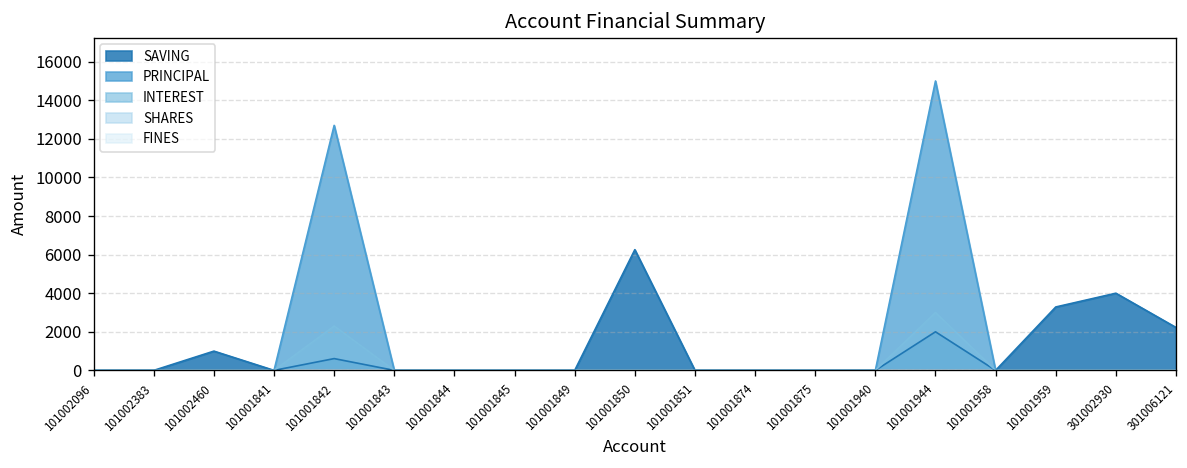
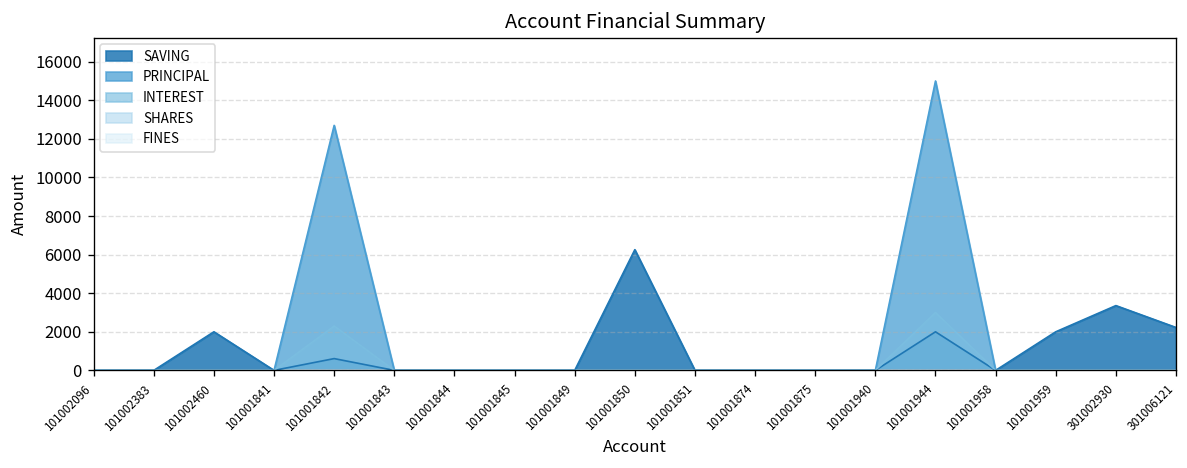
  {
    "SAVING": {
-     "101002460": 1000,
+     "101002460": 2000,
      "101001842": 600,
      "101001850": 6300,
      "101001944": 2000,
-     "101001959": 3300,
-     "301002930": 4000,
+     "101001959": 2000,
+     "301002930": 3400,
      "301006121": 2200
    },
    "FINES": {
      "101001842": 0,
      "101001944": 0
    }
  }
